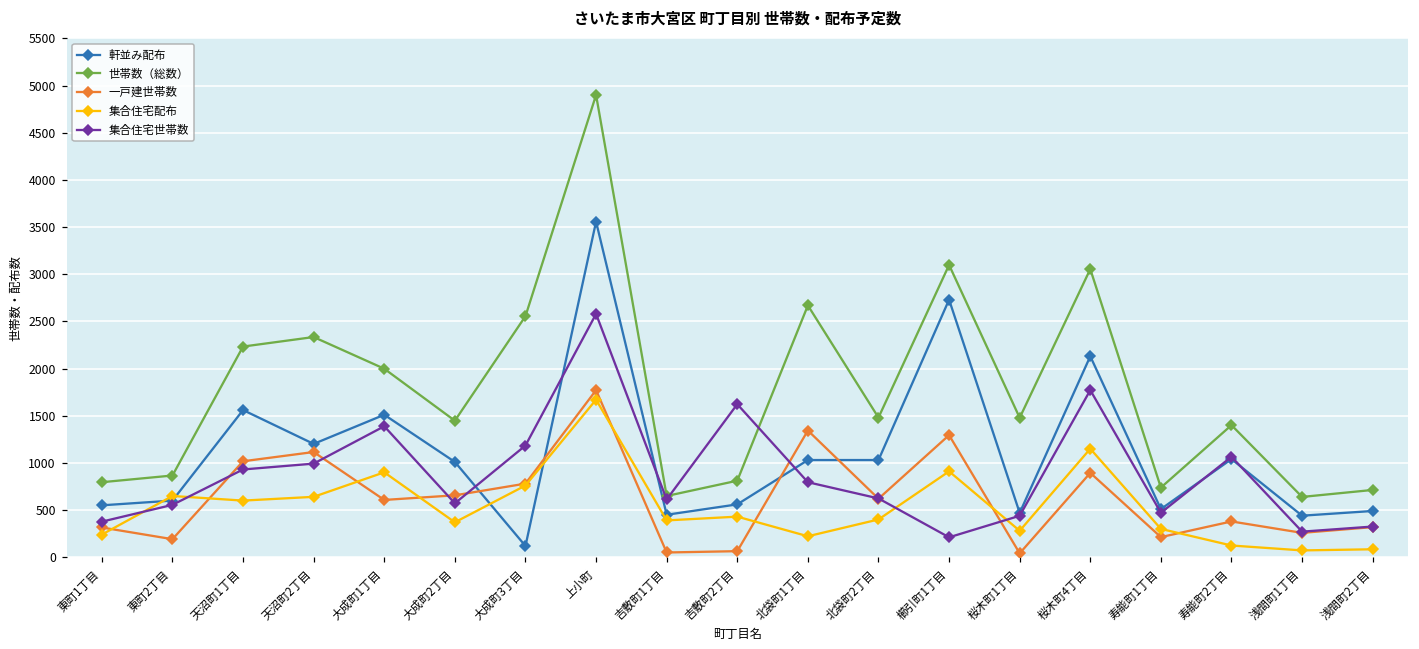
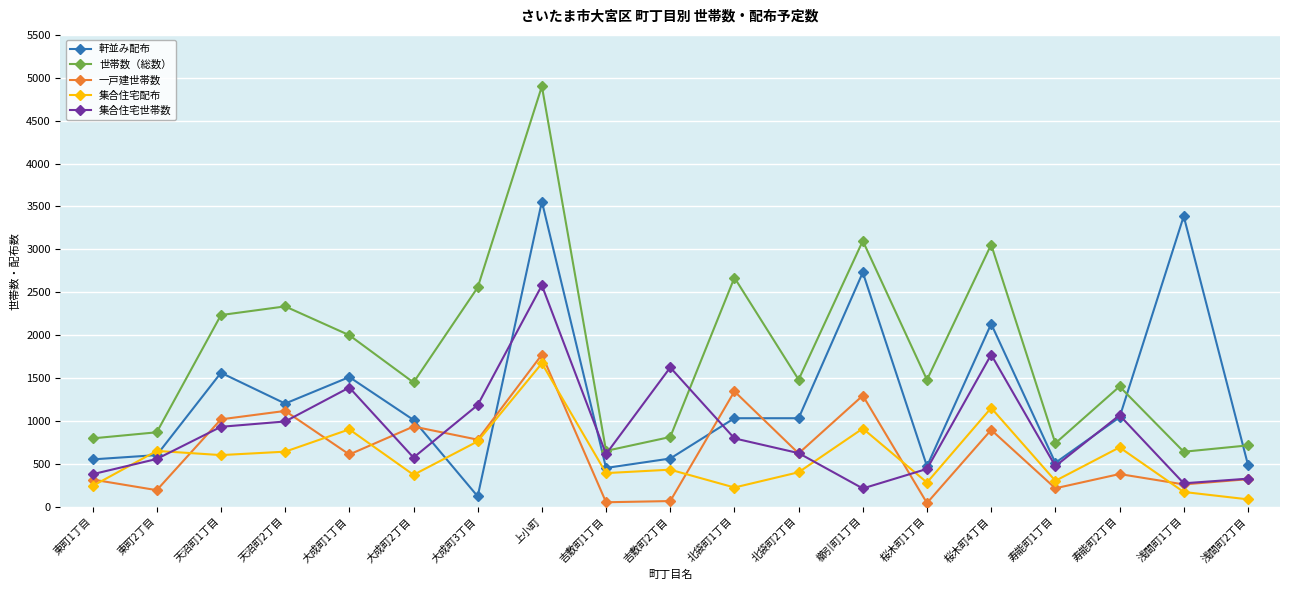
  {
    "軒並み配布": {
      "東町1丁目": 600,
      "東町2丁目": 600,
      "天沼町1丁目": 1600,
      "天沼町2丁目": 1200,
      "大成町1丁目": 1500,
      "大成町2丁目": 1000,
      "大成町3丁目": 100,
      "上小町": 3600,
      "吉敷町1丁目": 500,
      "吉敷町2丁目": 600,
      "北袋町1丁目": 1000,
      "北袋町2丁目": 1000,
      "櫛引町1丁目": 2700,
      "桜木町1丁目": 500,
      "桜木町4丁目": 2100,
      "寿能町1丁目": 500,
-     "浅間町1丁目": 400,
+     "浅間町1丁目": 3400,
      "浅間町2丁目": 500
    },
    "世帯数（総数）": {
      "東町1丁目": 800,
      "東町2丁目": 900,
      "天沼町1丁目": 2200,
      "天沼町2丁目": 2300,
      "大成町1丁目": 2000,
      "大成町2丁目": 1400,
      "大成町3丁目": 2600,
      "上小町": 4900,
      "吉敷町1丁目": 600,
      "吉敷町2丁目": 800,
      "北袋町1丁目": 2700,
      "北袋町2丁目": 1500,
      "櫛引町1丁目": 3100,
      "桜木町1丁目": 1500,
      "桜木町4丁目": 3100,
      "寿能町1丁目": 700,
      "寿能町2丁目": 1400,
      "浅間町1丁目": 600,
      "浅間町2丁目": 700
    },
    "一戸建世帯数": {
      "東町1丁目": 300,
      "東町2丁目": 200,
      "天沼町1丁目": 1000,
      "天沼町2丁目": 1100,
      "大成町1丁目": 600,
-     "大成町2丁目": 700,
+     "大成町2丁目": 900,
      "上小町": 1800,
      "吉敷町1丁目": 100,
      "吉敷町2丁目": 100,
      "北袋町1丁目": 1300,
      "櫛引町1丁目": 1300,
      "桜木町1丁目": 0,
      "桜木町4丁目": 900,
      "寿能町1丁目": 200,
      "寿能町2丁目": 400
    },
    "集合住宅配布": {
      "東町1丁目": 200,
      "東町2丁目": 600,
      "天沼町1丁目": 600,
      "天沼町2丁目": 600,
      "大成町1丁目": 900,
      "大成町2丁目": 400,
      "上小町": 1700,
      "吉敷町1丁目": 400,
      "吉敷町2丁目": 400,
      "北袋町1丁目": 200,
      "北袋町2丁目": 400,
      "櫛引町1丁目": 900,
      "桜木町1丁目": 300,
      "桜木町4丁目": 1200,
      "寿能町1丁目": 300,
-     "寿能町2丁目": 100,
-     "浅間町1丁目": 100,
+     "寿能町2丁目": 700,
+     "浅間町1丁目": 200,
      "浅間町2丁目": 100
    },
    "集合住宅世帯数": {
      "東町1丁目": 400,
      "東町2丁目": 600,
      "天沼町1丁目": 900,
      "天沼町2丁目": 1000,
      "大成町1丁目": 1400,
      "大成町2丁目": 600,
      "大成町3丁目": 1200,
      "上小町": 2600,
      "吉敷町1丁目": 600,
      "吉敷町2丁目": 1600,
      "北袋町1丁目": 800,
      "櫛引町1丁目": 200,
      "桜木町1丁目": 400,
      "桜木町4丁目": 1800,
      "寿能町1丁目": 500
    }
  }
